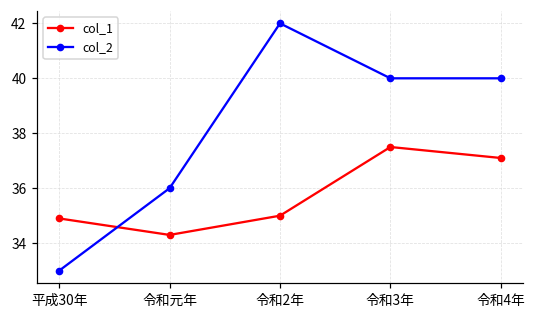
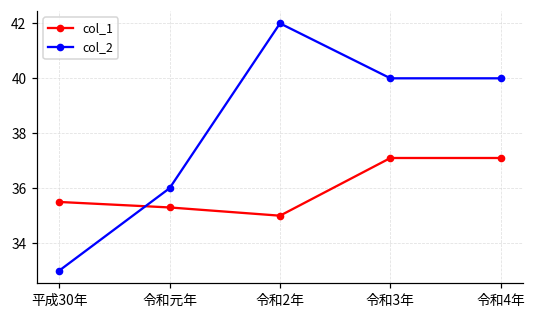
  {
    "col_1": {
-     "平成30年": 34.9,
-     "令和元年": 34.3,
+     "平成30年": 35.5,
+     "令和元年": 35.3,
      "令和2年": 35.0,
-     "令和3年": 37.5,
+     "令和3年": 37.1,
      "令和4年": 37.1
    },
    "col_2": {
      "平成30年": 33.0,
      "令和元年": 36.0,
      "令和2年": 42.0,
      "令和3年": 40.0,
      "令和4年": 40.0
    }
  }
